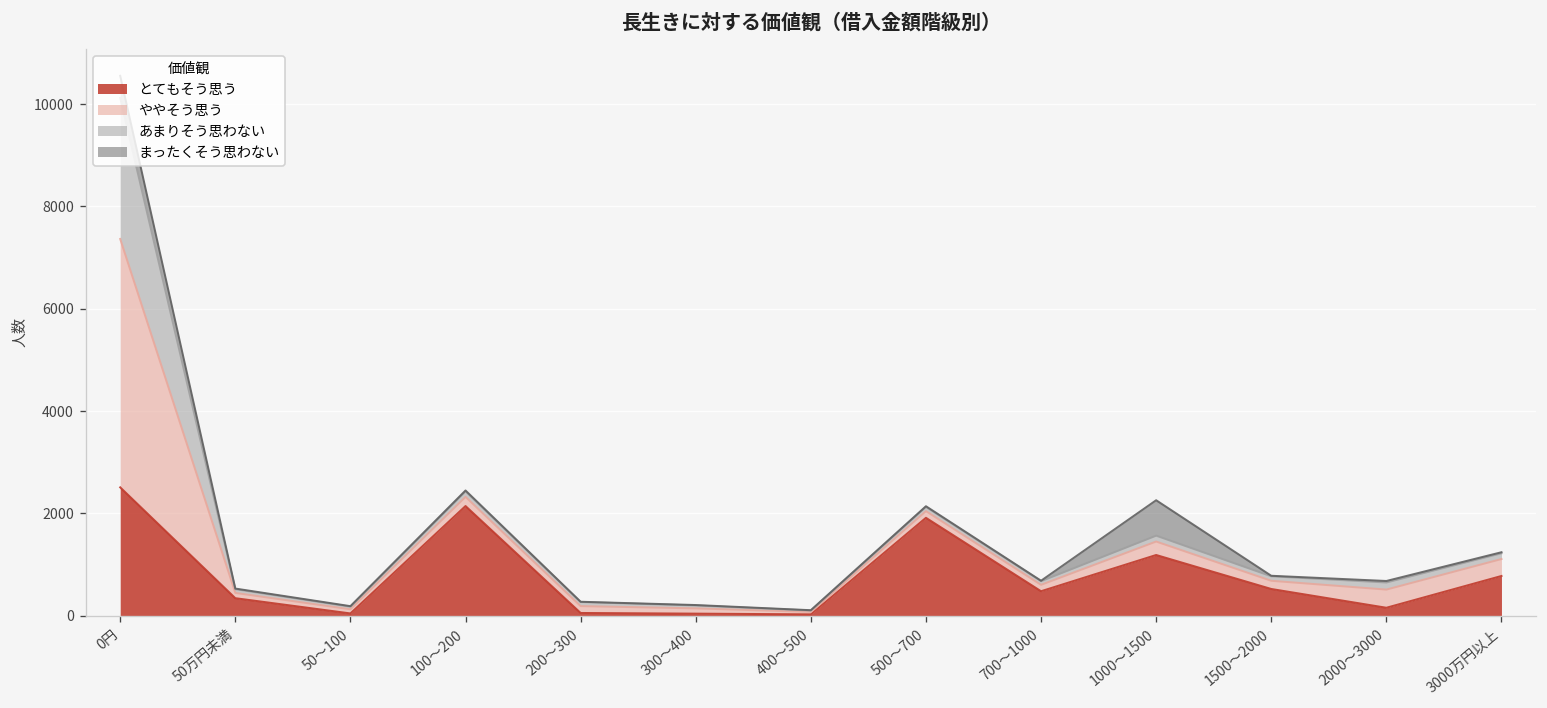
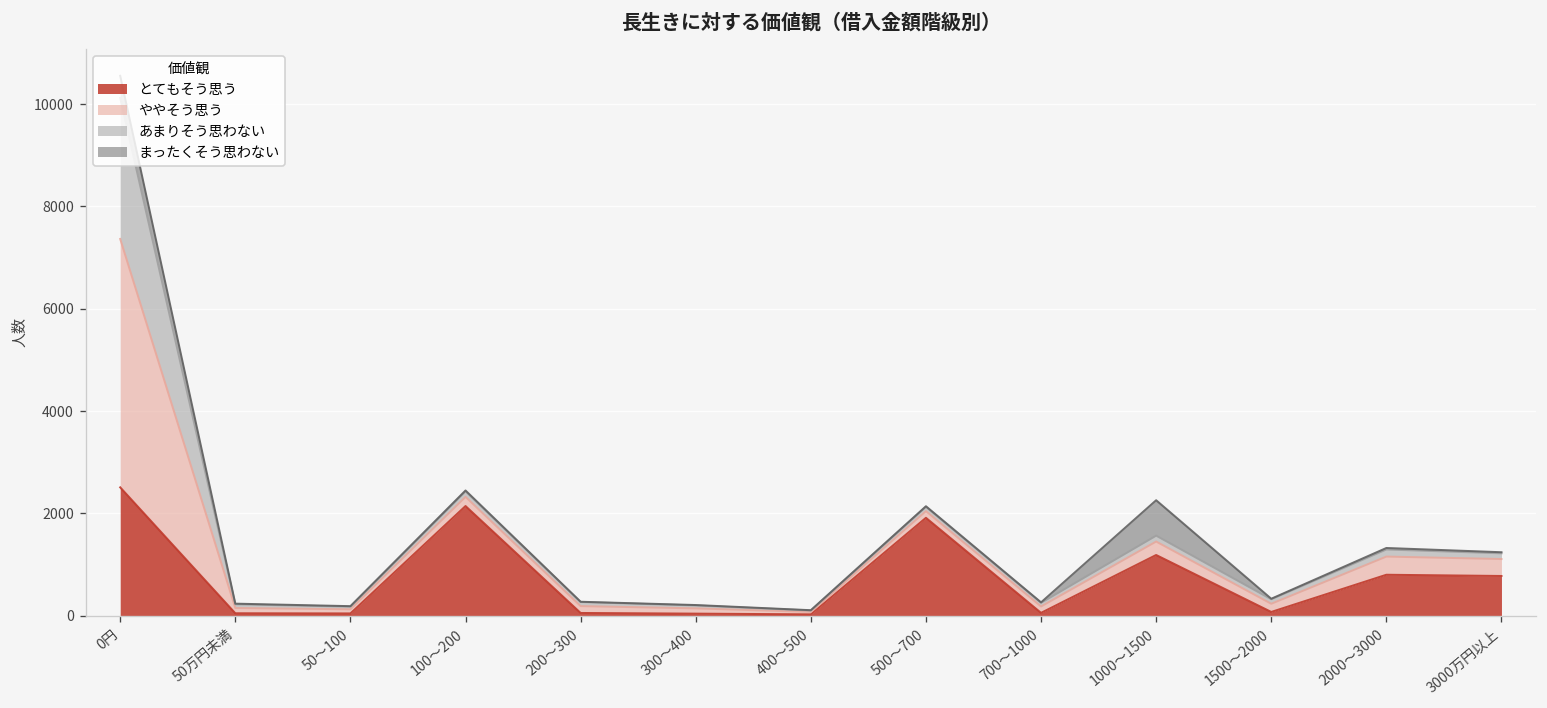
  {
    "とてもそう思う": {
      "0円": 2500,
-     "50万円未満": 300,
+     "50万円未満": 0,
      "50～100": 0,
      "100～200": 2100,
      "200～300": 100,
      "300～400": 0,
      "500～700": 1900,
-     "700～1000": 500,
+     "700～1000": 100,
      "1000～1500": 1200,
-     "1500～2000": 500,
-     "2000～3000": 200,
+     "1500～2000": 100,
+     "2000～3000": 800,
      "3000万円以上": 800
    },
    "まったくそう思わない": {
      "1000～1500": 700
    }
  }
